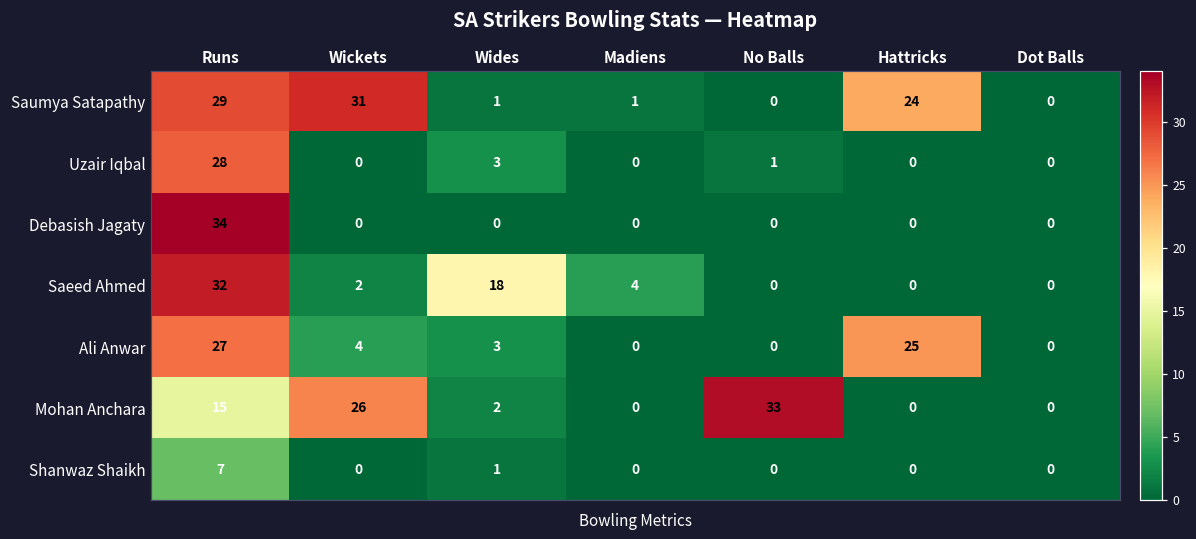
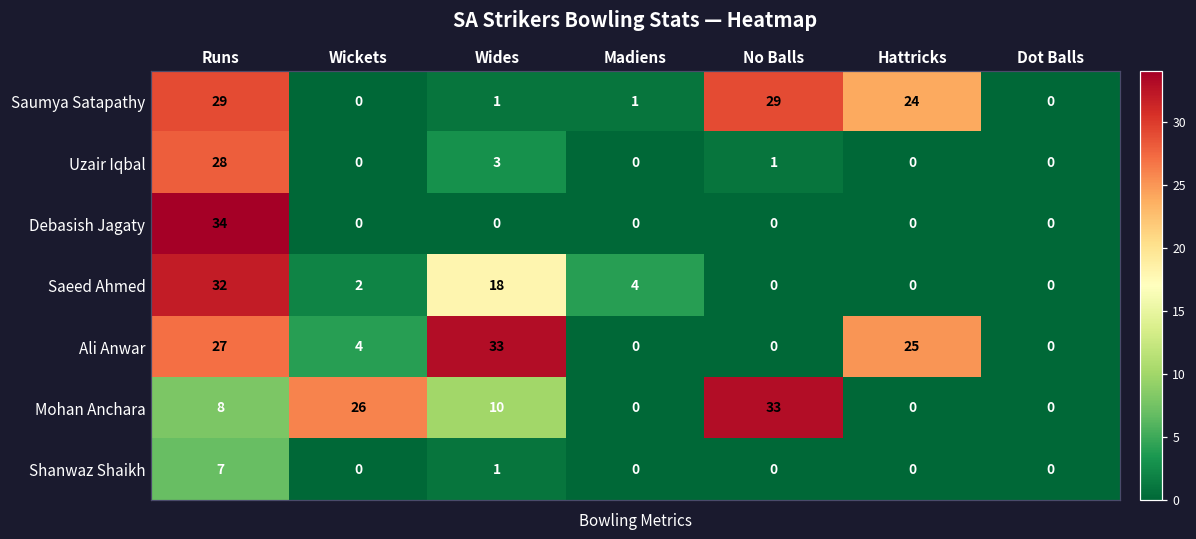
  {
    "Saumya Satapathy": {
      "Runs": 29,
-     "Wickets": 31,
+     "Wickets": 0,
      "Wides": 1,
      "Madiens": 1,
-     "No Balls": 0,
+     "No Balls": 29,
      "Hattricks": 24,
      "Dot Balls": 0
    },
    "Uzair Iqbal": {
      "Runs": 28,
      "Wickets": 0,
      "Wides": 3,
      "Madiens": 0,
      "No Balls": 1,
      "Hattricks": 0,
      "Dot Balls": 0
    },
    "Debasish Jagaty": {
      "Runs": 34,
      "Wickets": 0,
      "Wides": 0,
      "Madiens": 0,
      "No Balls": 0,
      "Hattricks": 0,
      "Dot Balls": 0
    },
    "Saeed Ahmed": {
      "Runs": 32,
      "Wickets": 2,
      "Wides": 18,
      "Madiens": 4,
      "No Balls": 0,
      "Hattricks": 0,
      "Dot Balls": 0
    },
    "Ali Anwar": {
      "Runs": 27,
      "Wickets": 4,
-     "Wides": 3,
+     "Wides": 33,
      "Madiens": 0,
      "No Balls": 0,
      "Hattricks": 25,
      "Dot Balls": 0
    },
    "Mohan Anchara": {
-     "Runs": 15,
+     "Runs": 8,
      "Wickets": 26,
-     "Wides": 2,
+     "Wides": 10,
      "Madiens": 0,
      "No Balls": 33,
      "Hattricks": 0,
      "Dot Balls": 0
    },
    "Shanwaz Shaikh": {
      "Runs": 7,
      "Wickets": 0,
      "Wides": 1,
      "Madiens": 0,
      "No Balls": 0,
      "Hattricks": 0,
      "Dot Balls": 0
    }
  }
